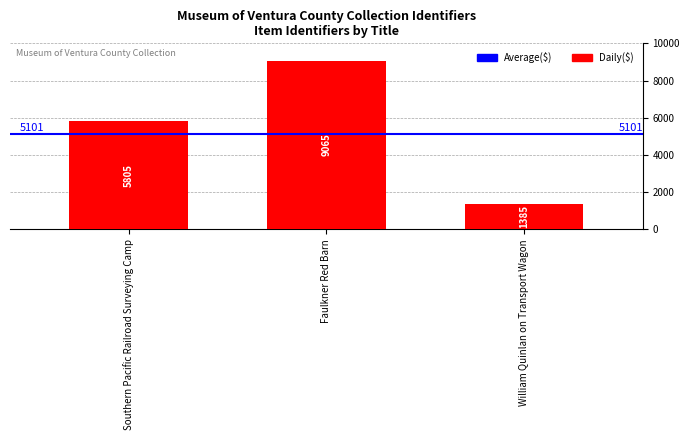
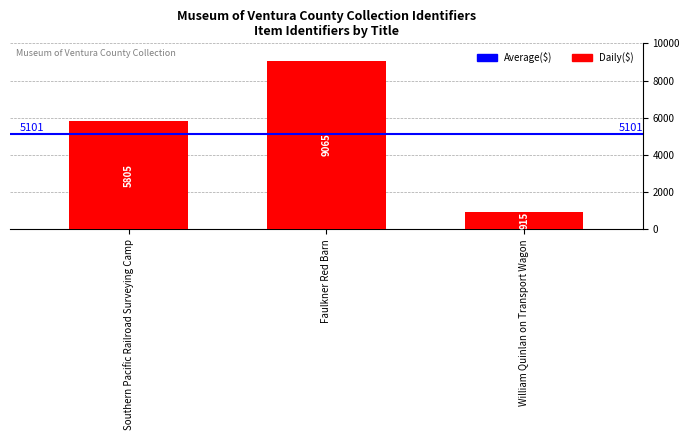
  {
    "Southern Pacific Railroad Surveying Camp": 5805,
    "Faulkner Red Barn": 9065,
-   "William Quinlan on Transport Wagon": 1385
+   "William Quinlan on Transport Wagon": 915
  }
